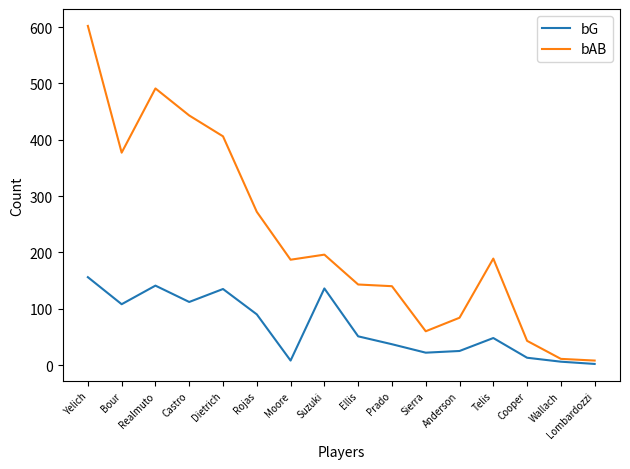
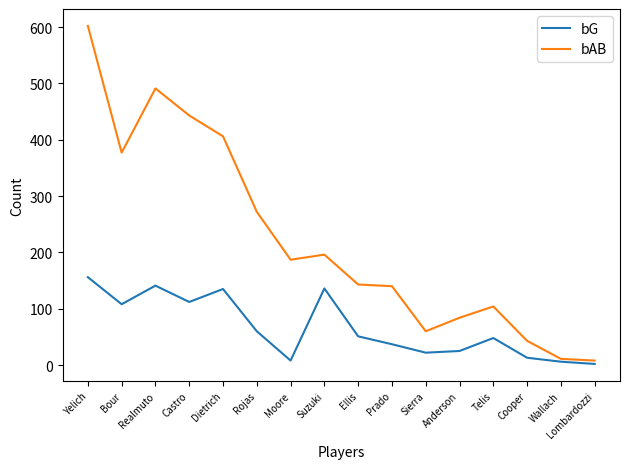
  {
    "bG": {
      "Yelich": 160,
      "Bour": 110,
      "Realmuto": 140,
      "Castro": 110,
      "Dietrich": 140,
-     "Rojas": 90,
+     "Rojas": 60,
      "Moore": 10,
      "Suzuki": 140,
      "Ellis": 50,
      "Prado": 40,
      "Sierra": 20,
      "Anderson": 30,
      "Telis": 50,
      "Cooper": 10,
      "Wallach": 10,
      "Lombardozzi": 0
    },
    "bAB": {
      "Yelich": 600,
      "Bour": 380,
      "Realmuto": 490,
      "Castro": 440,
      "Dietrich": 410,
      "Rojas": 270,
      "Moore": 190,
      "Suzuki": 200,
      "Ellis": 140,
      "Prado": 140,
      "Sierra": 60,
      "Anderson": 80,
-     "Telis": 190,
+     "Telis": 100,
      "Cooper": 40,
      "Wallach": 10,
      "Lombardozzi": 10
    }
  }
